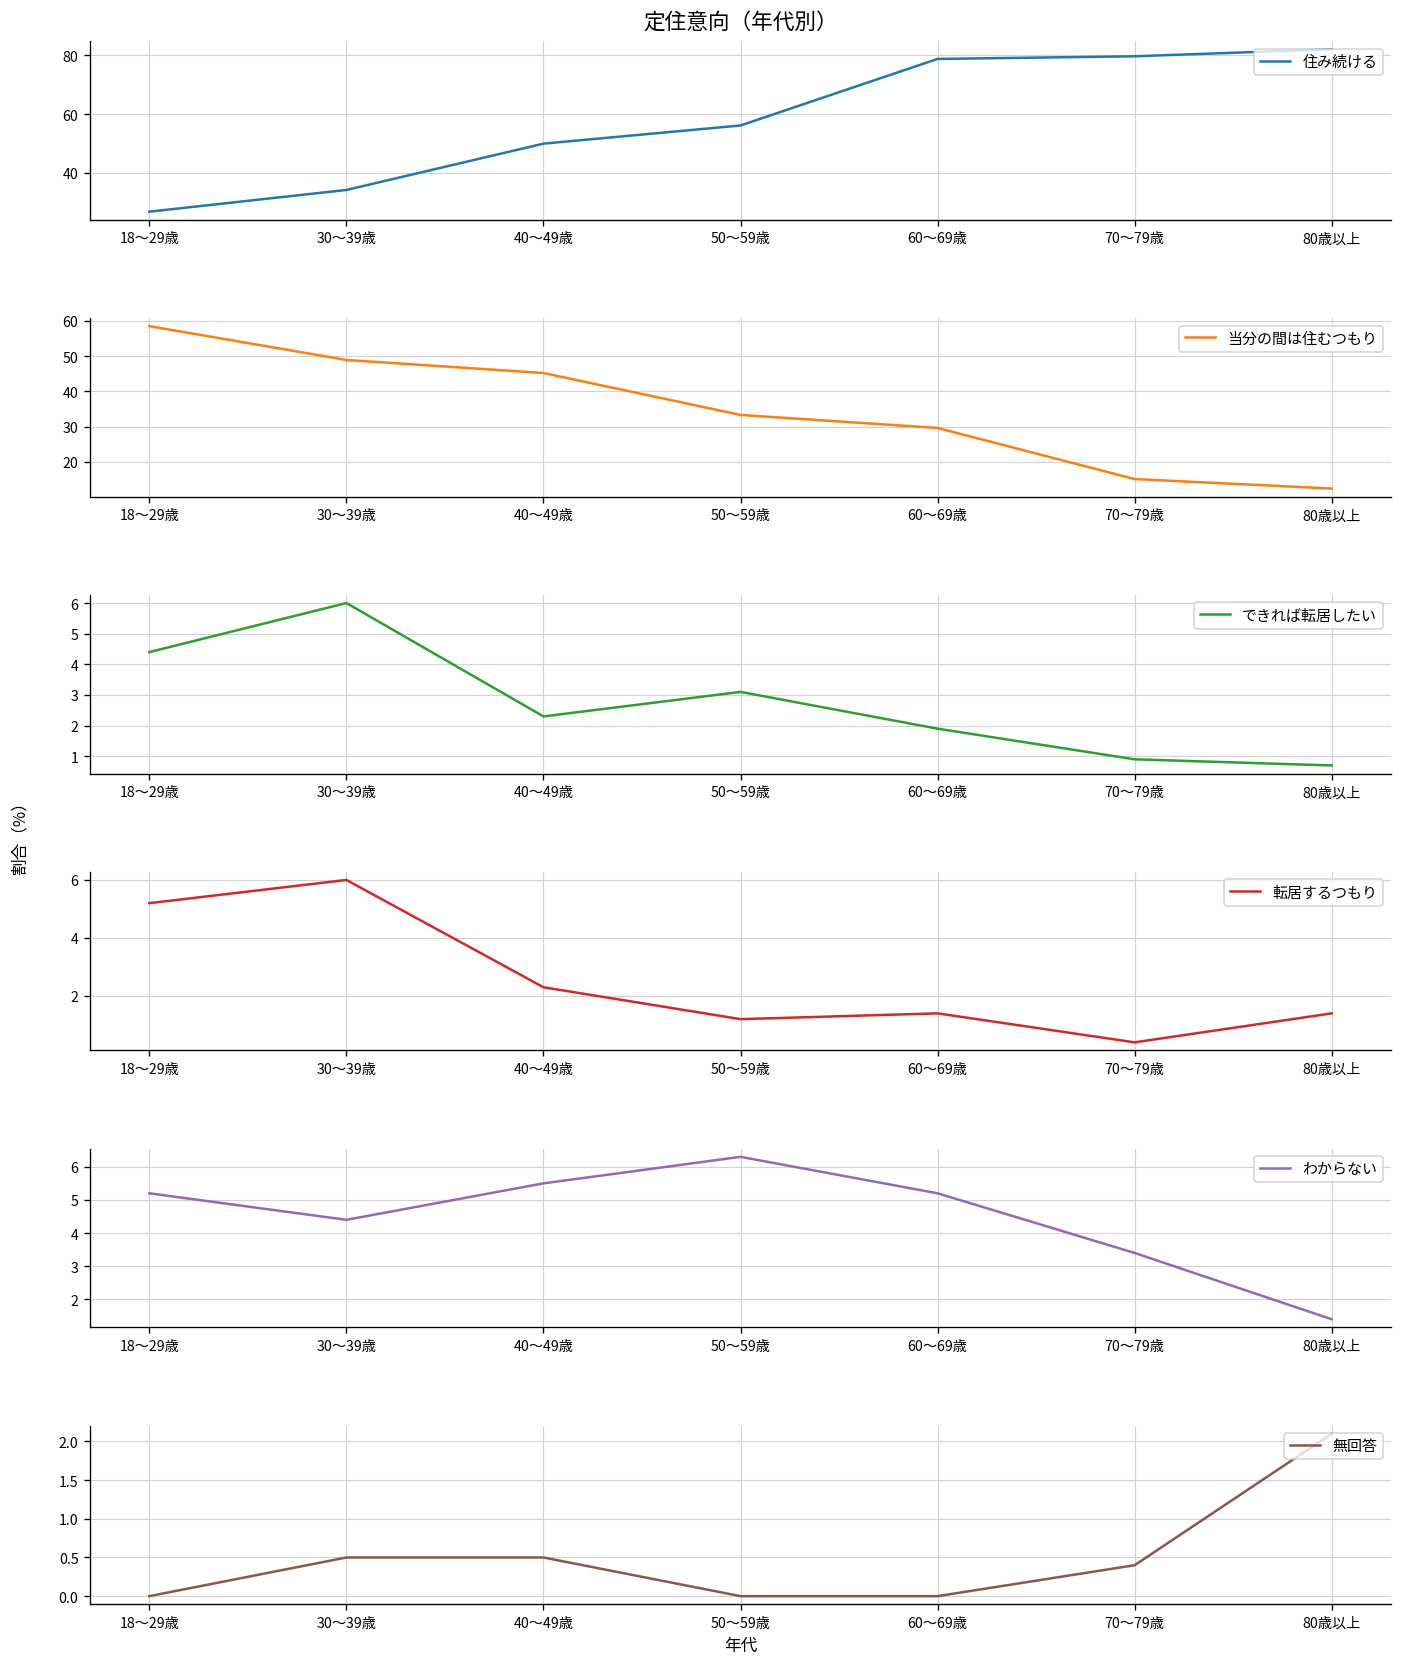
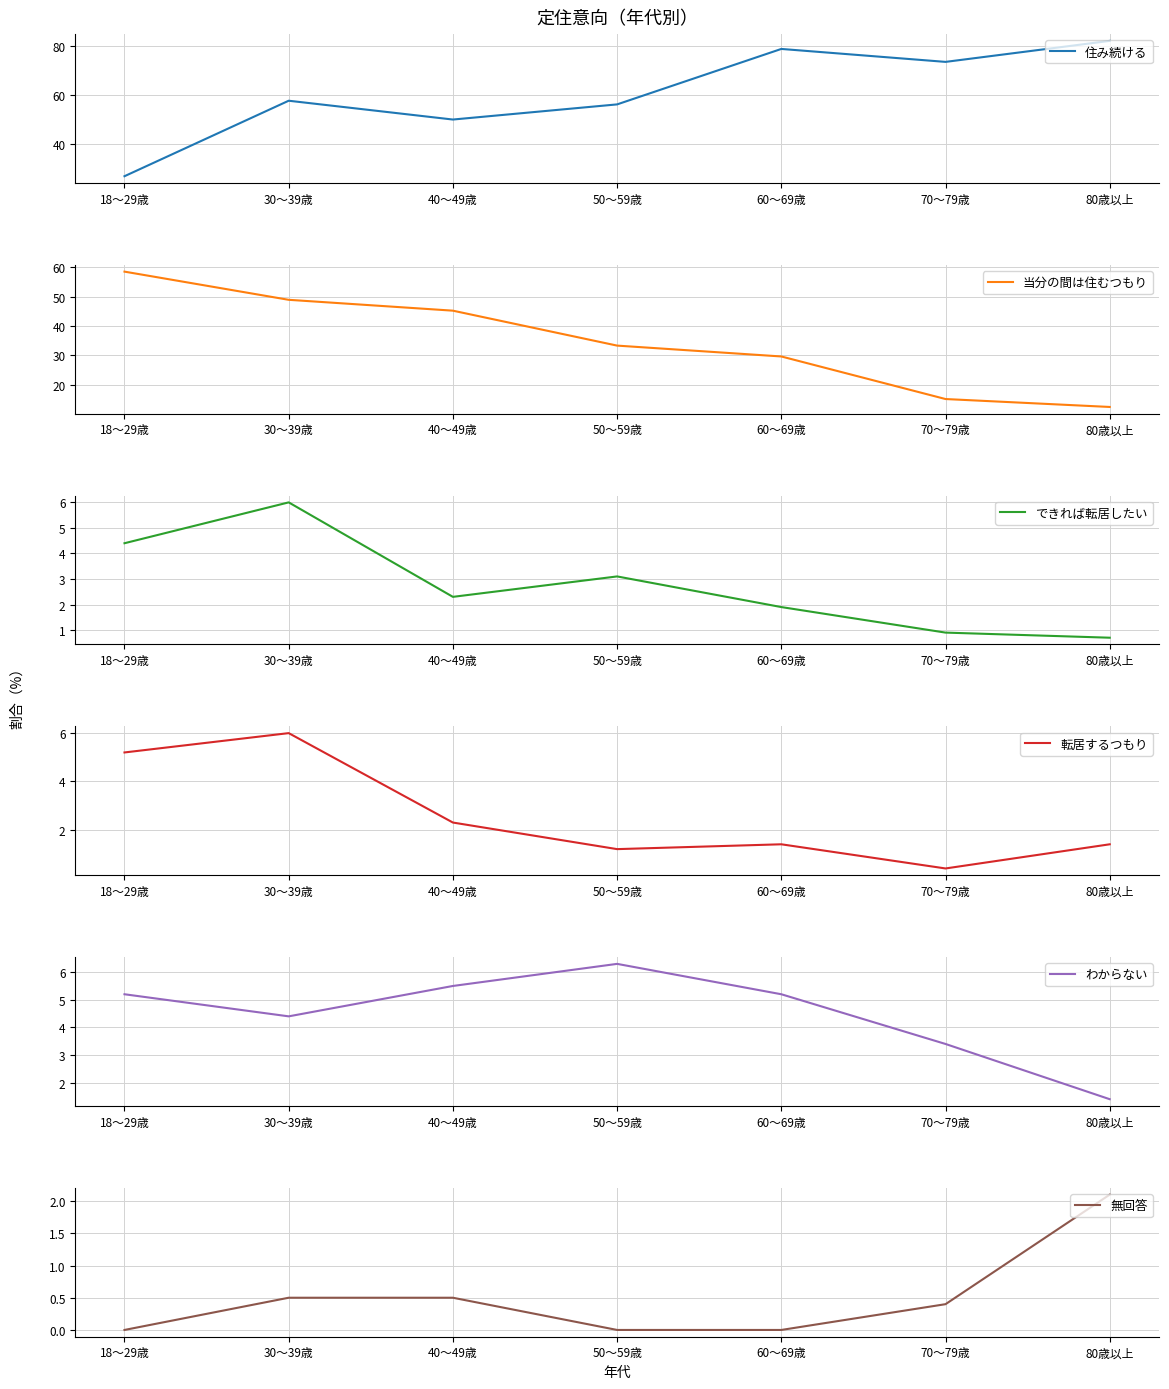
  {
    "定住意向（年代別）": {
      "18～29歳": 27,
-     "30～39歳": 34,
+     "30～39歳": 58,
      "40～49歳": 50,
      "50～59歳": 56,
      "60～69歳": 79,
-     "70～79歳": 80
+     "70～79歳": 74
    }
  }
